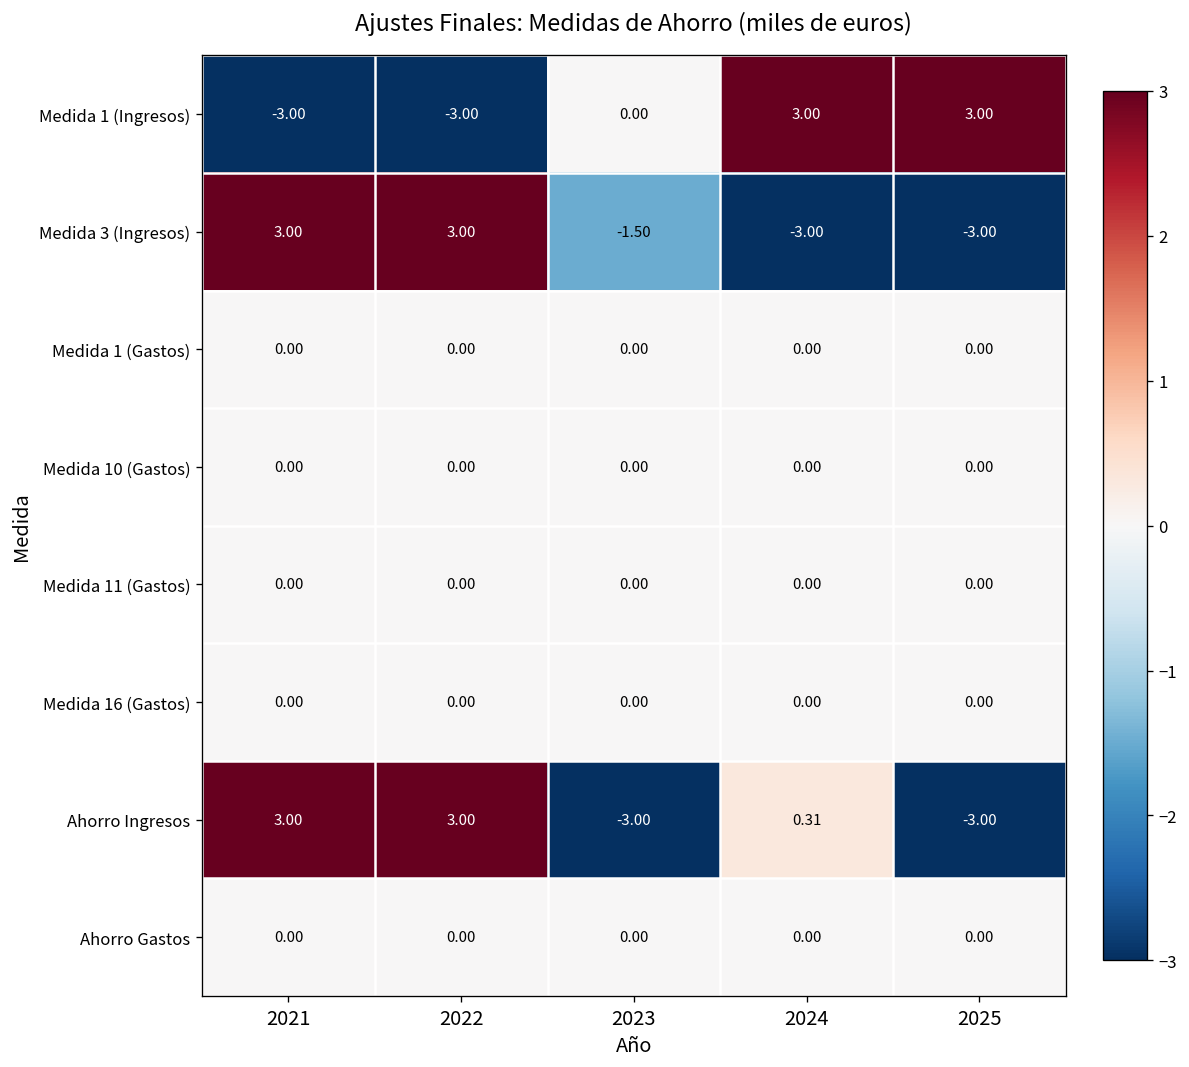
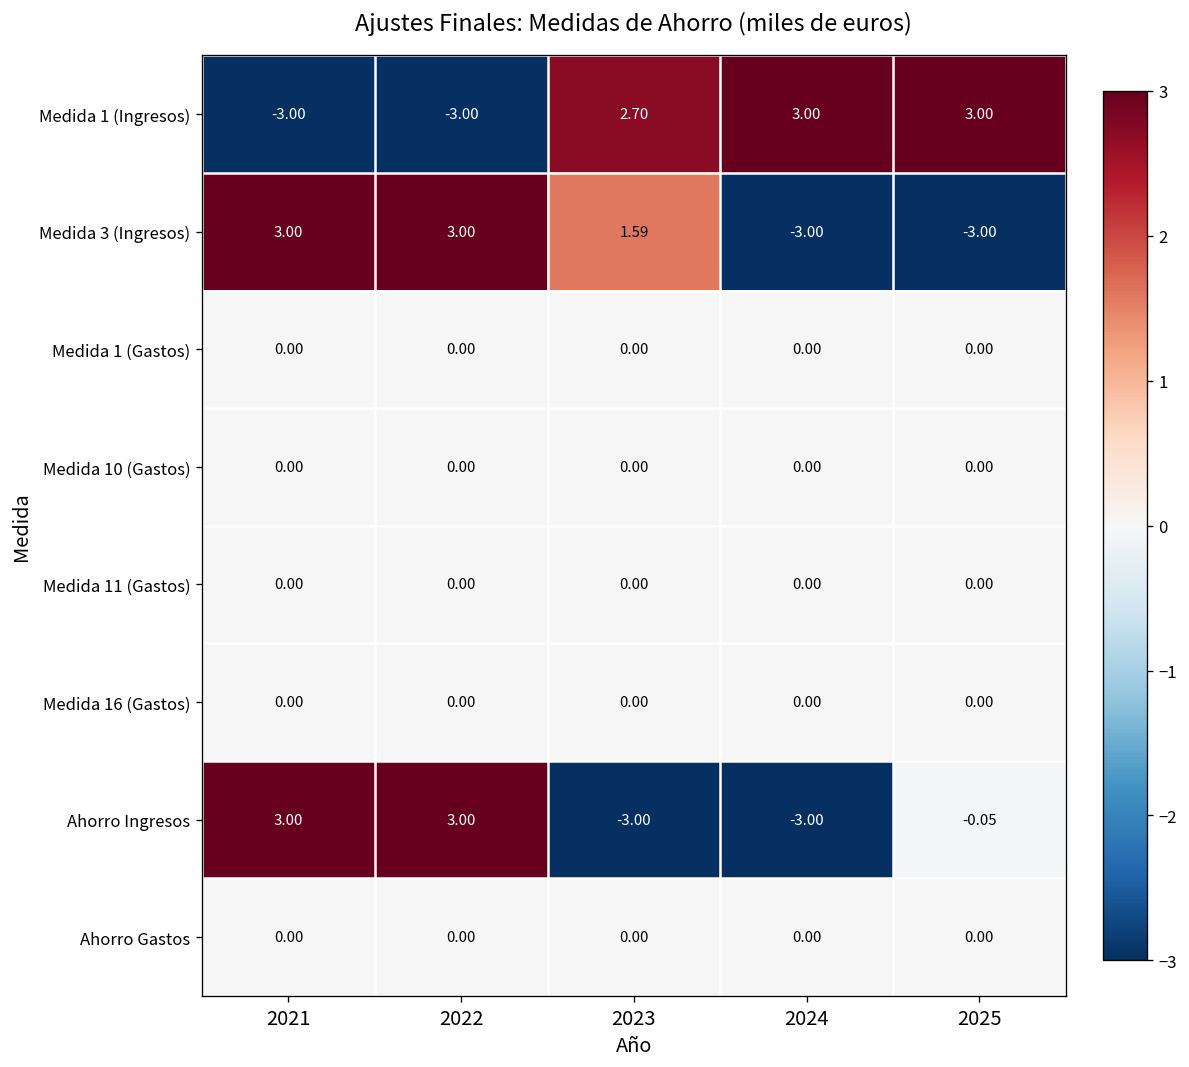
  {
    "Medida 1 (Ingresos)": {
      "2021": -3.00,
      "2022": -3.00,
-     "2023": 0.00,
+     "2023": 2.70,
      "2024": 3.00,
      "2025": 3.00
    },
    "Medida 3 (Ingresos)": {
      "2021": 3.00,
      "2022": 3.00,
-     "2023": -1.50,
+     "2023": 1.59,
      "2024": -3.00,
      "2025": -3.00
    },
    "Medida 1 (Gastos)": {
      "2021": 0.00,
      "2022": 0.00,
      "2023": 0.00,
      "2024": 0.00,
      "2025": 0.00
    },
    "Medida 10 (Gastos)": {
      "2021": 0.00,
      "2022": 0.00,
      "2023": 0.00,
      "2024": 0.00,
      "2025": 0.00
    },
    "Medida 11 (Gastos)": {
      "2021": 0.00,
      "2022": 0.00,
      "2023": 0.00,
      "2024": 0.00,
      "2025": 0.00
    },
    "Medida 16 (Gastos)": {
      "2021": 0.00,
      "2022": 0.00,
      "2023": 0.00,
      "2024": 0.00,
      "2025": 0.00
    },
    "Ahorro Ingresos": {
      "2021": 3.00,
      "2022": 3.00,
      "2023": -3.00,
-     "2024": 0.31,
-     "2025": -3.00
+     "2024": -3.00,
+     "2025": -0.05
    },
    "Ahorro Gastos": {
      "2021": 0.00,
      "2022": 0.00,
      "2023": 0.00,
      "2024": 0.00,
      "2025": 0.00
    }
  }
